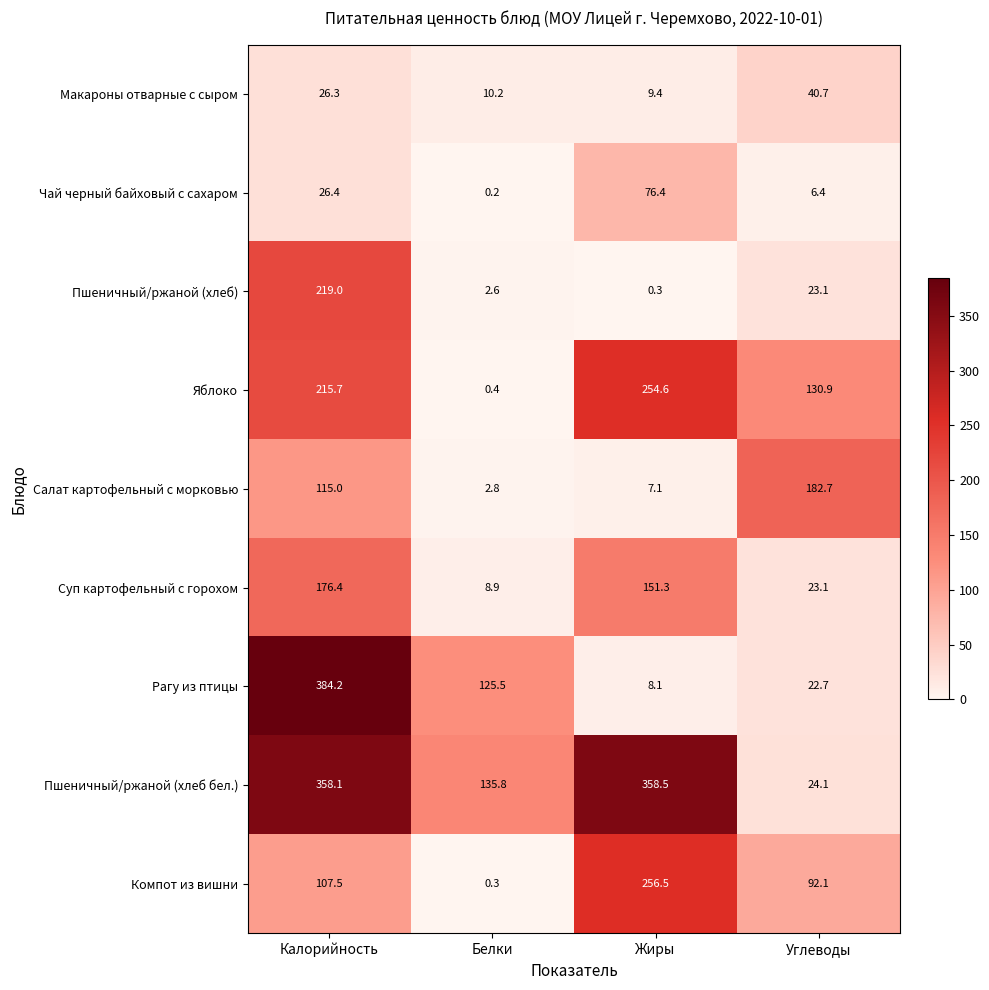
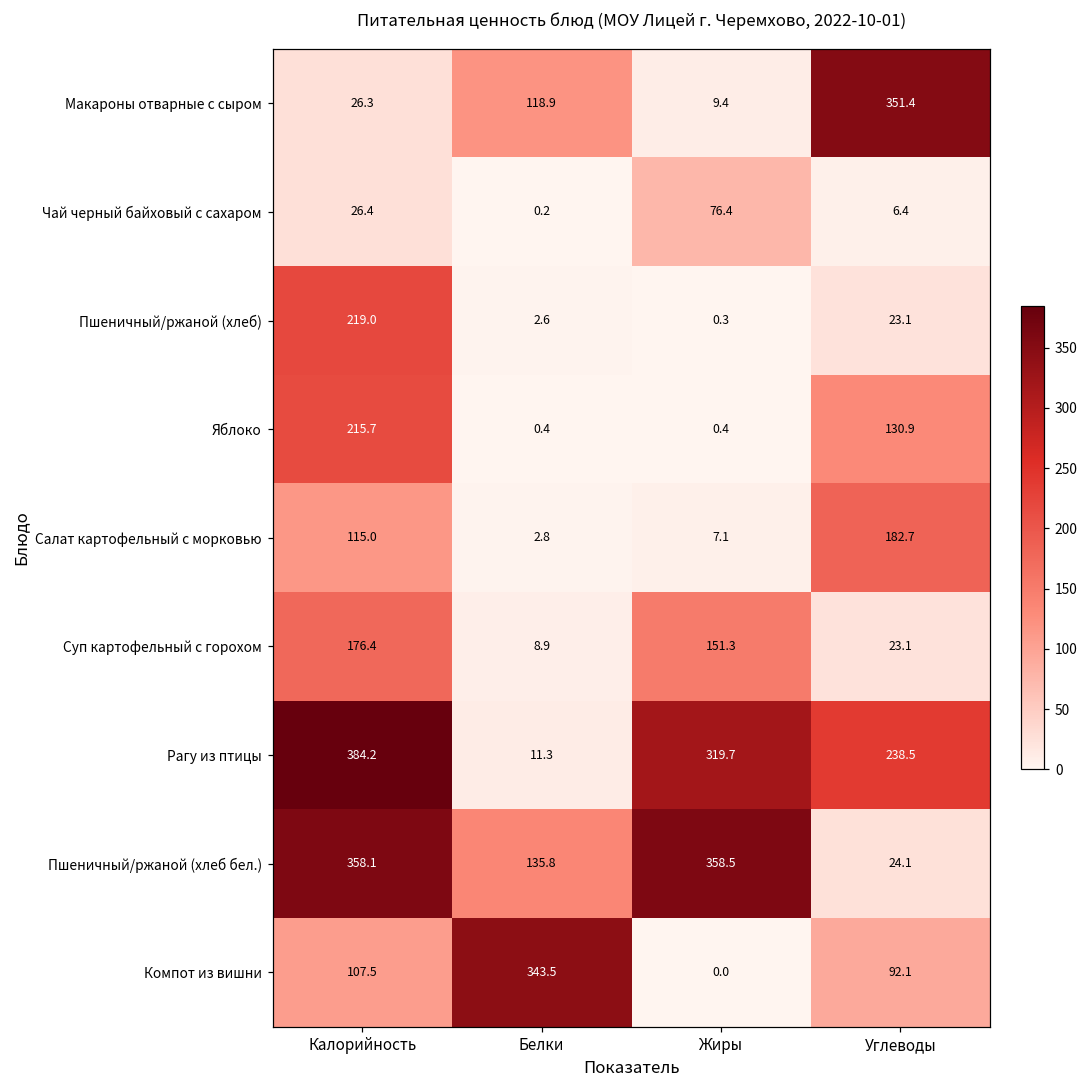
  {
    "Макароны отварные с сыром": {
      "Калорийность": 26.3,
-     "Белки": 10.2,
+     "Белки": 118.9,
      "Жиры": 9.4,
-     "Углеводы": 40.7
+     "Углеводы": 351.4
    },
    "Чай черный байховый с сахаром": {
      "Калорийность": 26.4,
      "Белки": 0.2,
      "Жиры": 76.4,
      "Углеводы": 6.4
    },
    "Пшеничный/ржаной (хлеб)": {
      "Калорийность": 219.0,
      "Белки": 2.6,
      "Жиры": 0.3,
      "Углеводы": 23.1
    },
    "Яблоко": {
      "Калорийность": 215.7,
      "Белки": 0.4,
-     "Жиры": 254.6,
+     "Жиры": 0.4,
      "Углеводы": 130.9
    },
    "Салат картофельный с морковью": {
      "Калорийность": 115.0,
      "Белки": 2.8,
      "Жиры": 7.1,
      "Углеводы": 182.7
    },
    "Суп картофельный с горохом": {
      "Калорийность": 176.4,
      "Белки": 8.9,
      "Жиры": 151.3,
      "Углеводы": 23.1
    },
    "Рагу из птицы": {
      "Калорийность": 384.2,
-     "Белки": 125.5,
-     "Жиры": 8.1,
-     "Углеводы": 22.7
+     "Белки": 11.3,
+     "Жиры": 319.7,
+     "Углеводы": 238.5
    },
    "Пшеничный/ржаной (хлеб бел.)": {
      "Калорийность": 358.1,
      "Белки": 135.8,
      "Жиры": 358.5,
      "Углеводы": 24.1
    },
    "Компот из вишни": {
      "Калорийность": 107.5,
-     "Белки": 0.3,
-     "Жиры": 256.5,
+     "Белки": 343.5,
+     "Жиры": 0.0,
      "Углеводы": 92.1
    }
  }
